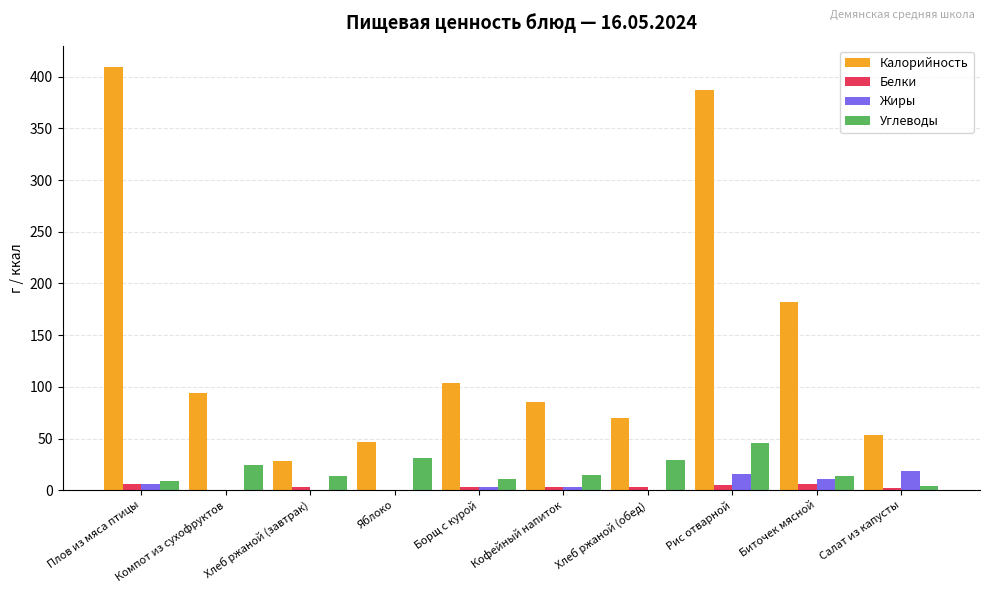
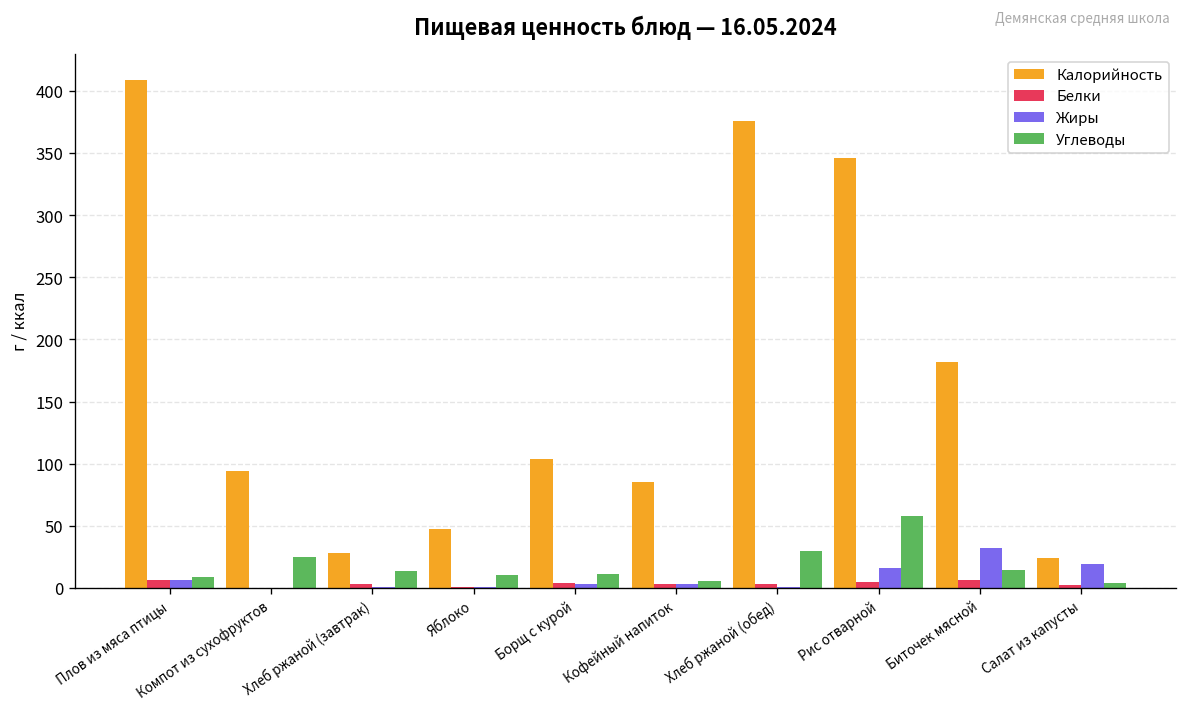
  {
    "Калорийность": {
      "Плов из мяса птицы": 410,
      "Компот из сухофруктов": 94,
      "Хлеб ржаной (завтрак)": 28,
      "Яблоко": 47,
      "Борщ с курой": 104,
      "Кофейный напиток": 85,
-     "Хлеб ржаной (обед)": 70,
-     "Рис отварной": 387,
+     "Хлеб ржаной (обед)": 376,
+     "Рис отварной": 346,
      "Биточек мясной": 182,
-     "Салат из капусты": 53
+     "Салат из капусты": 24
    },
    "Белки": {
      "Плов из мяса птицы": 6,
      "Хлеб ржаной (завтрак)": 3,
      "Борщ с курой": 3,
      "Кофейный напиток": 3,
      "Хлеб ржаной (обед)": 3,
      "Рис отварной": 5,
      "Биточек мясной": 6
    },
    "Жиры": {
      "Плов из мяса птицы": 6,
      "Компот из сухофруктов": 0,
      "Борщ с курой": 3,
      "Кофейный напиток": 3,
      "Рис отварной": 15,
-     "Биточек мясной": 10,
+     "Биточек мясной": 32,
      "Салат из капусты": 19
    },
    "Углеводы": {
      "Плов из мяса птицы": 9,
      "Компот из сухофруктов": 25,
      "Хлеб ржаной (завтрак)": 13,
-     "Яблоко": 31,
+     "Яблоко": 10,
      "Борщ с курой": 11,
-     "Кофейный напиток": 15,
+     "Кофейный напиток": 6,
      "Хлеб ржаной (обед)": 29,
-     "Рис отварной": 46,
+     "Рис отварной": 58,
      "Биточек мясной": 14,
      "Салат из капусты": 4
    }
  }
